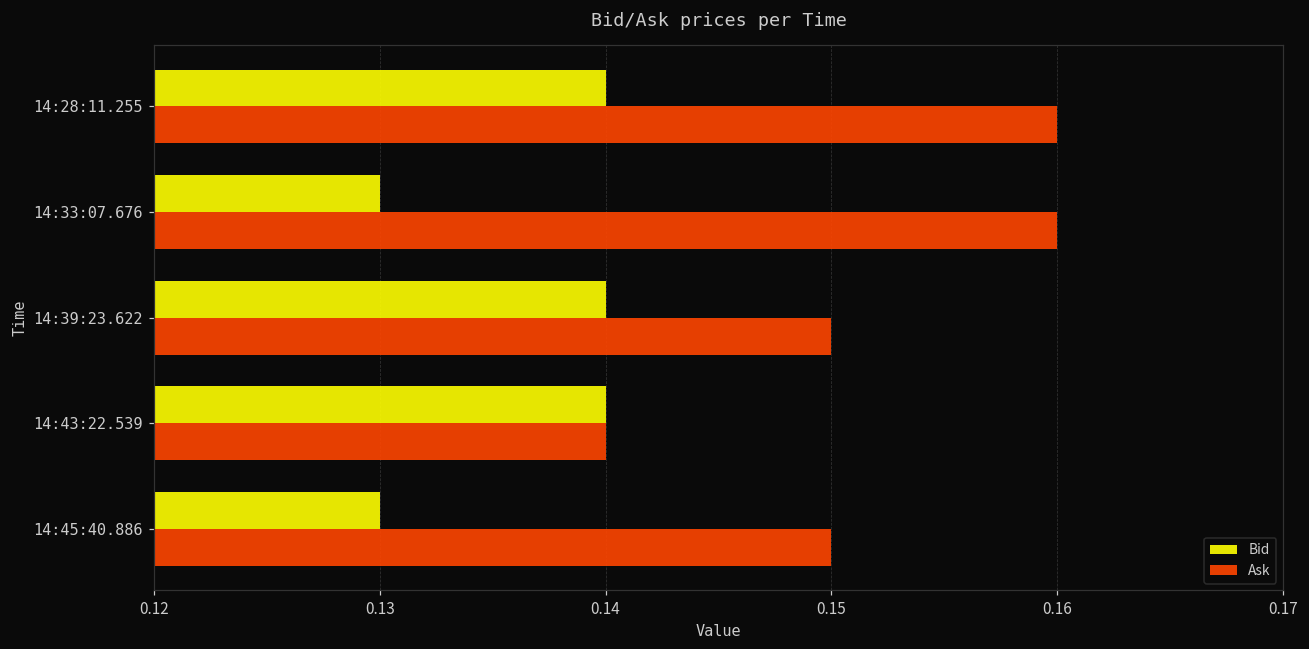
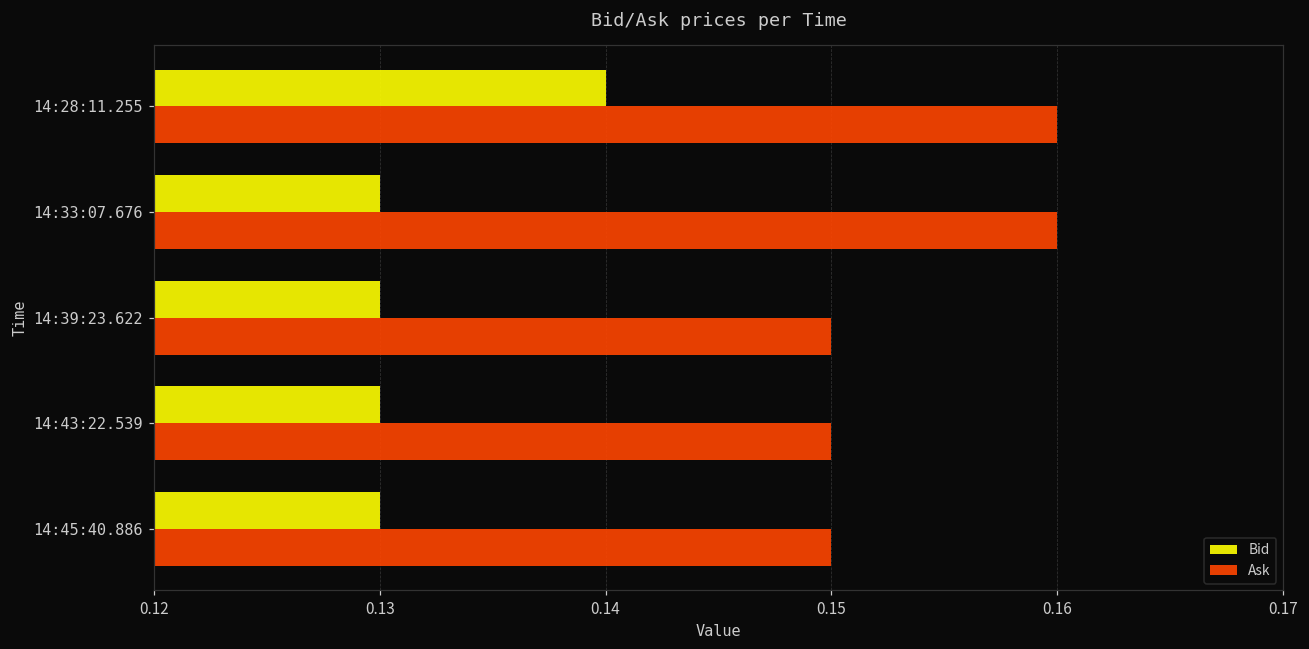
  {
    "Bid": {
      "14:28:11.255": 0.14,
      "14:33:07.676": 0.13,
-     "14:39:23.622": 0.14,
-     "14:43:22.539": 0.14,
+     "14:39:23.622": 0.13,
+     "14:43:22.539": 0.13,
      "14:45:40.886": 0.13
    },
    "Ask": {
      "14:28:11.255": 0.16,
      "14:33:07.676": 0.16,
      "14:39:23.622": 0.15,
-     "14:43:22.539": 0.14,
+     "14:43:22.539": 0.15,
      "14:45:40.886": 0.15
    }
  }
